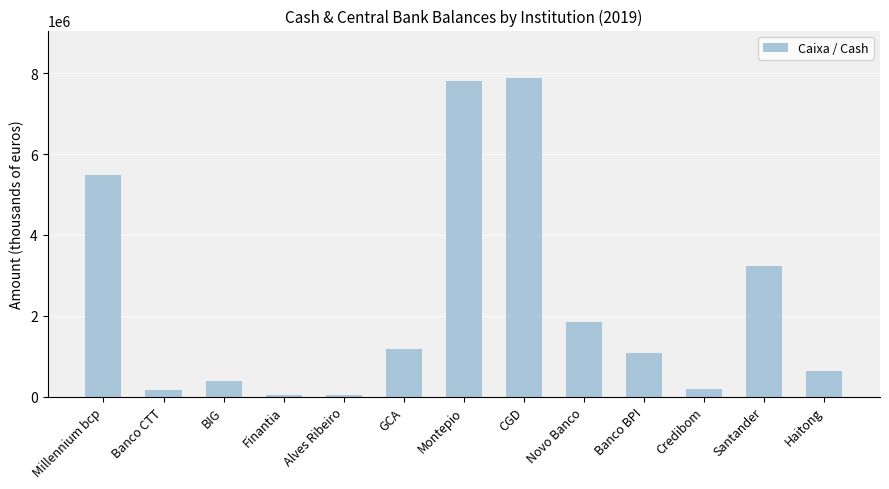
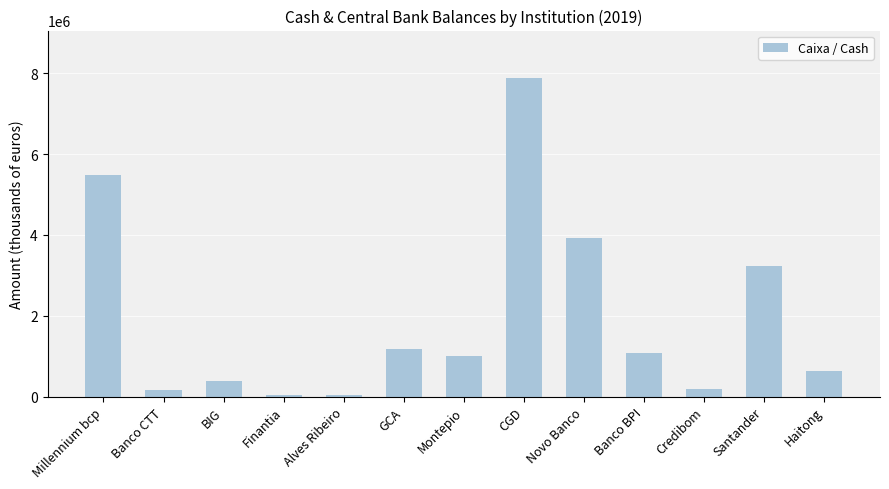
  {
    "Millennium bcp": 5500000,
    "Banco CTT": 200000,
    "BIG": 400000,
    "GCA": 1200000,
-   "Montepio": 7800000,
+   "Montepio": 1000000,
    "CGD": 7900000,
-   "Novo Banco": 1900000,
+   "Novo Banco": 3900000,
    "Banco BPI": 1100000,
    "Credibom": 200000,
    "Santander": 3200000,
    "Haitong": 600000
  }
